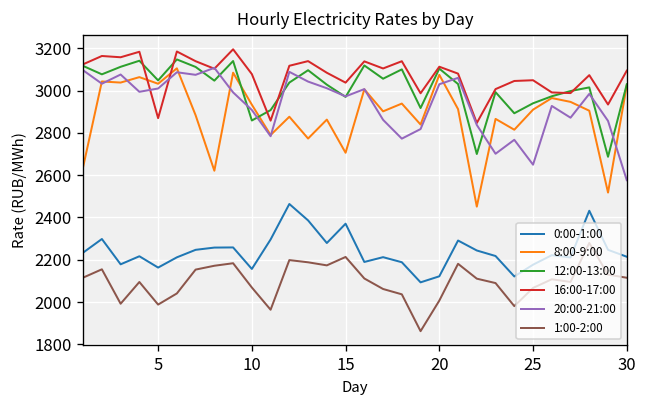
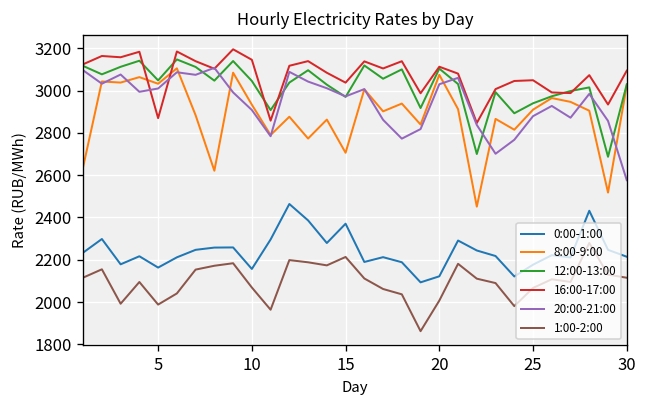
  {
    "0:00-1:00": {
      "5": 2160,
      "10": 2160,
      "15": 2370,
      "20": 2120,
      "30": 2210
    },
    "8:00-9:00": {
      "5": 3030,
      "10": 2930,
      "15": 2710,
      "20": 3070,
      "25": 2910
    },
    "12:00-13:00": {
      "5": 3050,
-     "10": 2860,
+     "10": 3050,
      "25": 2940
    },
    "16:00-17:00": {
      "5": 2870,
-     "10": 3080,
+     "10": 3150,
      "15": 3040,
      "25": 3050,
      "30": 3090
    },
    "20:00-21:00": {
      "5": 3010,
      "10": 2910,
      "20": 3030,
-     "25": 2650,
+     "25": 2880,
      "30": 2580
    },
    "1:00-2:00": {
      "5": 1990,
      "10": 2070,
      "15": 2210,
      "20": 2010,
      "30": 2110
    }
  }
